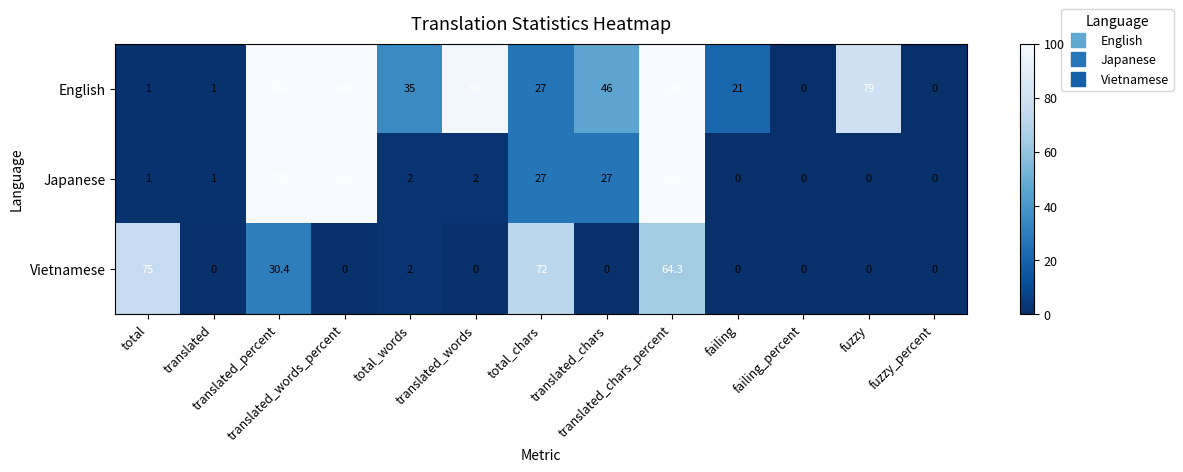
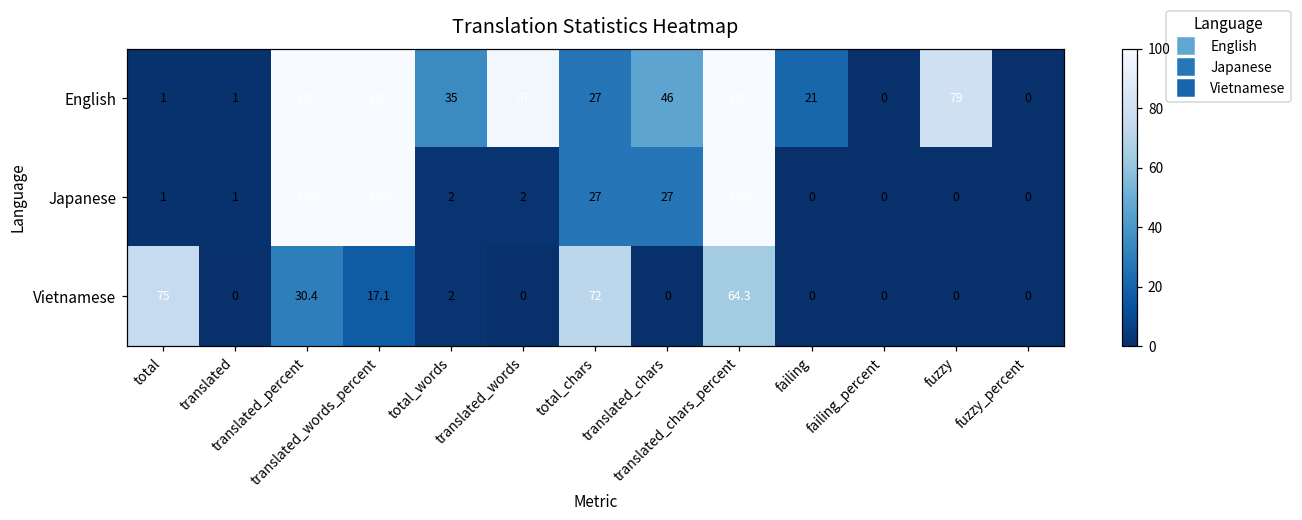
  {
    "English": {
      "total": 1,
      "translated": 1,
      "total_words": 35,
      "total_chars": 27,
      "translated_chars": 46,
      "failing": 21,
      "failing_percent": 0,
      "fuzzy": 79,
      "fuzzy_percent": 0
    },
    "Japanese": {
      "total": 1,
      "translated": 1,
      "total_words": 2,
      "translated_words": 2,
      "total_chars": 27,
      "translated_chars": 27,
      "failing": 0,
      "failing_percent": 0,
      "fuzzy": 0,
      "fuzzy_percent": 0
    },
    "Vietnamese": {
      "total": 75,
      "translated": 0,
      "translated_percent": 30.4,
-     "translated_words_percent": 0,
+     "translated_words_percent": 17.1,
      "total_words": 2,
      "translated_words": 0,
      "total_chars": 72,
      "translated_chars": 0,
      "translated_chars_percent": 64.3,
      "failing": 0,
      "failing_percent": 0,
      "fuzzy": 0,
      "fuzzy_percent": 0
    }
  }
